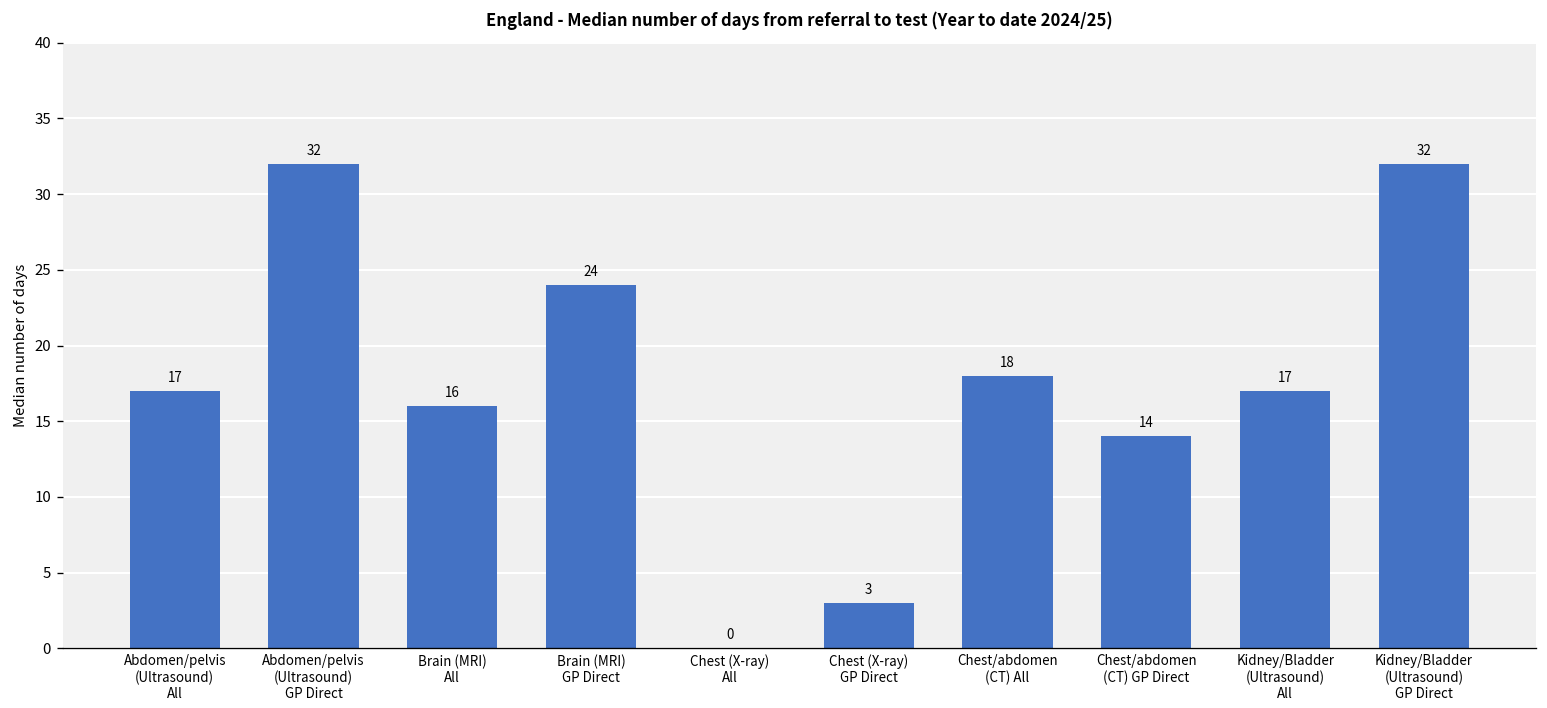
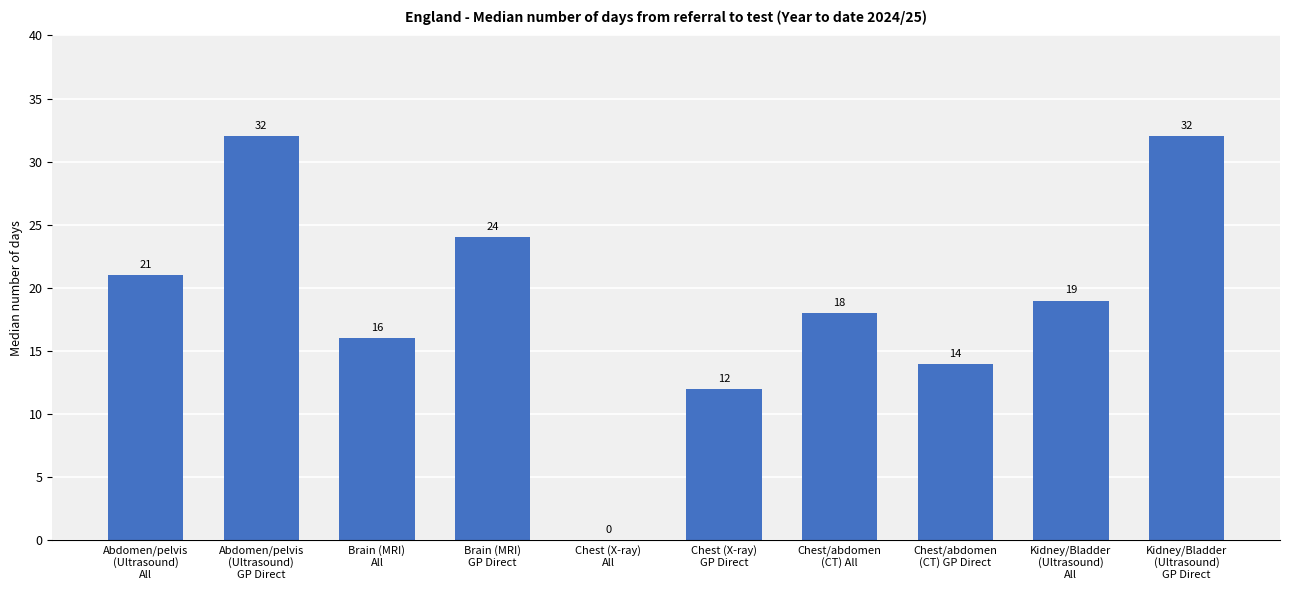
  {
-   "Abdomen/pelvis (Ultrasound) All": 17,
+   "Abdomen/pelvis (Ultrasound) All": 21,
    "Abdomen/pelvis (Ultrasound) GP Direct": 32,
    "Brain (MRI) All": 16,
    "Brain (MRI) GP Direct": 24,
    "Chest (X-ray) All": 0,
-   "Chest (X-ray) GP Direct": 3,
+   "Chest (X-ray) GP Direct": 12,
    "Chest/abdomen (CT) All": 18,
    "Chest/abdomen (CT) GP Direct": 14,
-   "Kidney/Bladder (Ultrasound) All": 17,
+   "Kidney/Bladder (Ultrasound) All": 19,
    "Kidney/Bladder (Ultrasound) GP Direct": 32
  }
